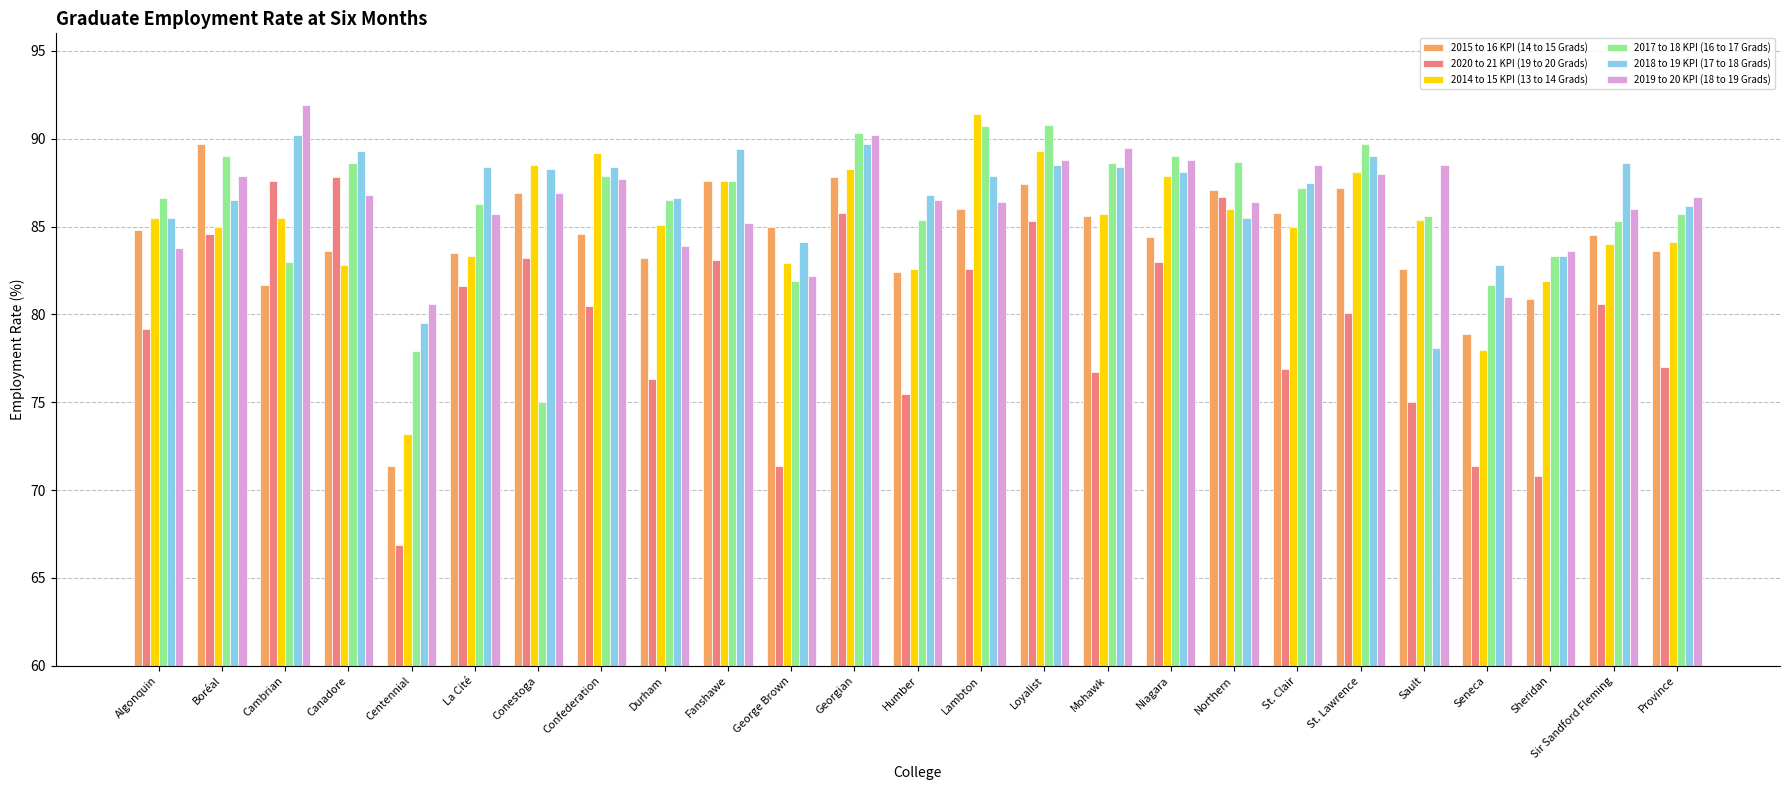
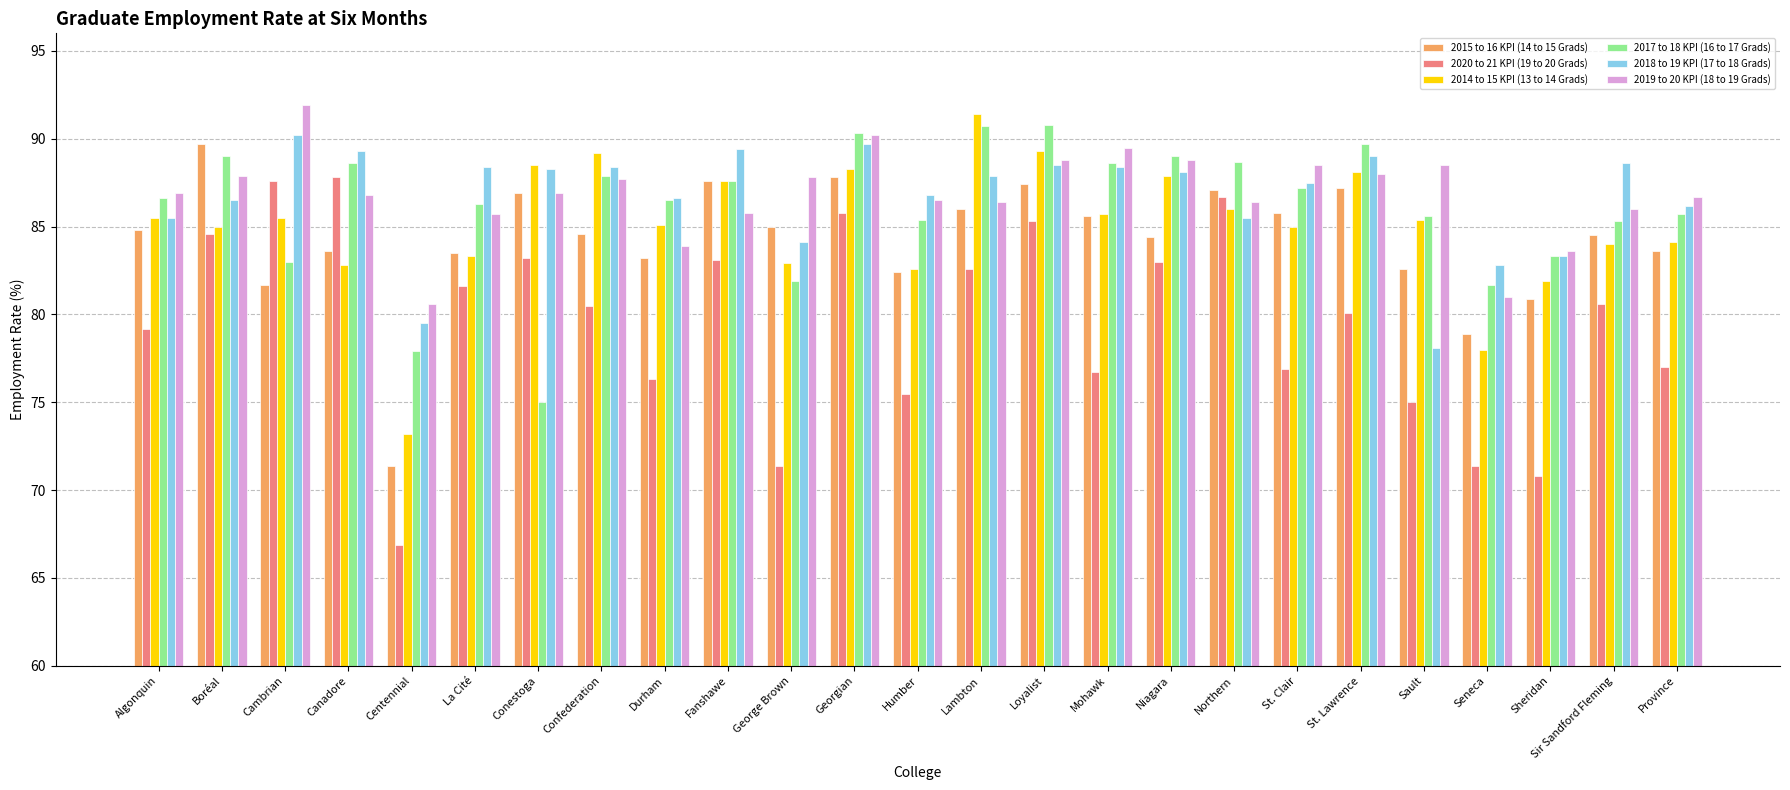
  {
    "2014 to 15 KPI (13 to 14 Grads)": {
      "Algonquin": 85.5,
      "Boréal": 85.0,
      "Cambrian": 85.5,
      "Canadore": 82.8,
      "Centennial": 73.2,
      "La Cité": 83.3,
      "Conestoga": 88.5,
      "Confederation": 89.2,
      "Durham": 85.1,
      "Fanshawe": 87.6,
      "George Brown": 82.9,
      "Georgian": 88.3,
      "Humber": 82.6,
      "Lambton": 91.4,
      "Loyalist": 89.3,
      "Mohawk": 85.7,
      "Niagara": 87.9,
      "Northern": 86.0,
      "St. Clair": 85.0,
      "St. Lawrence": 88.1,
      "Sault": 85.4,
      "Seneca": 78.0,
      "Sheridan": 81.9,
      "Sir Sandford Fleming": 84.0,
      "Province": 84.1
    },
    "2017 to 18 KPI (16 to 17 Grads)": {
      "Algonquin": 86.6,
      "Boréal": 89.0,
      "Cambrian": 83.0,
      "Canadore": 88.6,
      "Centennial": 77.9,
      "La Cité": 86.3,
      "Conestoga": 75.0,
      "Confederation": 87.9,
      "Durham": 86.5,
      "Fanshawe": 87.6,
      "George Brown": 81.9,
      "Georgian": 90.3,
      "Humber": 85.4,
      "Lambton": 90.7,
      "Loyalist": 90.8,
      "Mohawk": 88.6,
      "Niagara": 89.0,
      "Northern": 88.7,
      "St. Clair": 87.2,
      "St. Lawrence": 89.7,
      "Sault": 85.6,
      "Seneca": 81.7,
      "Sheridan": 83.3,
      "Sir Sandford Fleming": 85.3,
      "Province": 85.7
    },
    "2018 to 19 KPI (17 to 18 Grads)": {
      "Algonquin": 85.5,
      "Boréal": 86.5,
      "Cambrian": 90.2,
      "Canadore": 89.3,
      "Centennial": 79.5,
      "La Cité": 88.4,
      "Conestoga": 88.3,
      "Confederation": 88.4,
      "Durham": 86.6,
      "Fanshawe": 89.4,
      "George Brown": 84.1,
      "Georgian": 89.7,
      "Humber": 86.8,
      "Lambton": 87.9,
      "Loyalist": 88.5,
      "Mohawk": 88.4,
      "Niagara": 88.1,
      "Northern": 85.5,
      "St. Clair": 87.5,
      "St. Lawrence": 89.0,
      "Sault": 78.1,
      "Seneca": 82.8,
      "Sheridan": 83.3,
      "Sir Sandford Fleming": 88.6,
      "Province": 86.2
    },
    "2019 to 20 KPI (18 to 19 Grads)": {
-     "Algonquin": 83.8,
+     "Algonquin": 86.9,
      "Boréal": 87.9,
      "Cambrian": 91.9,
      "Canadore": 86.8,
      "Centennial": 80.6,
      "La Cité": 85.7,
      "Conestoga": 86.9,
      "Confederation": 87.7,
      "Durham": 83.9,
-     "Fanshawe": 85.2,
-     "George Brown": 82.2,
+     "Fanshawe": 85.8,
+     "George Brown": 87.8,
      "Georgian": 90.2,
      "Humber": 86.5,
      "Lambton": 86.4,
      "Loyalist": 88.8,
      "Mohawk": 89.5,
      "Niagara": 88.8,
      "Northern": 86.4,
      "St. Clair": 88.5,
      "St. Lawrence": 88.0,
      "Sault": 88.5,
      "Seneca": 81.0,
      "Sheridan": 83.6,
      "Sir Sandford Fleming": 86.0,
      "Province": 86.7
    }
  }
